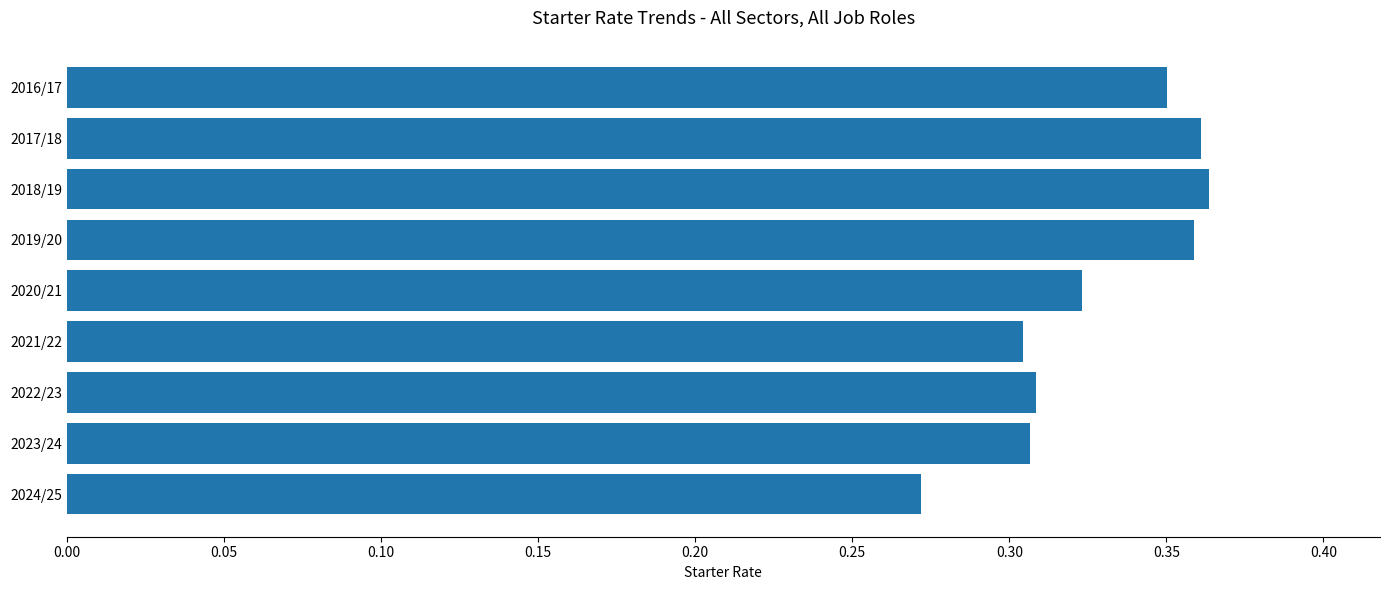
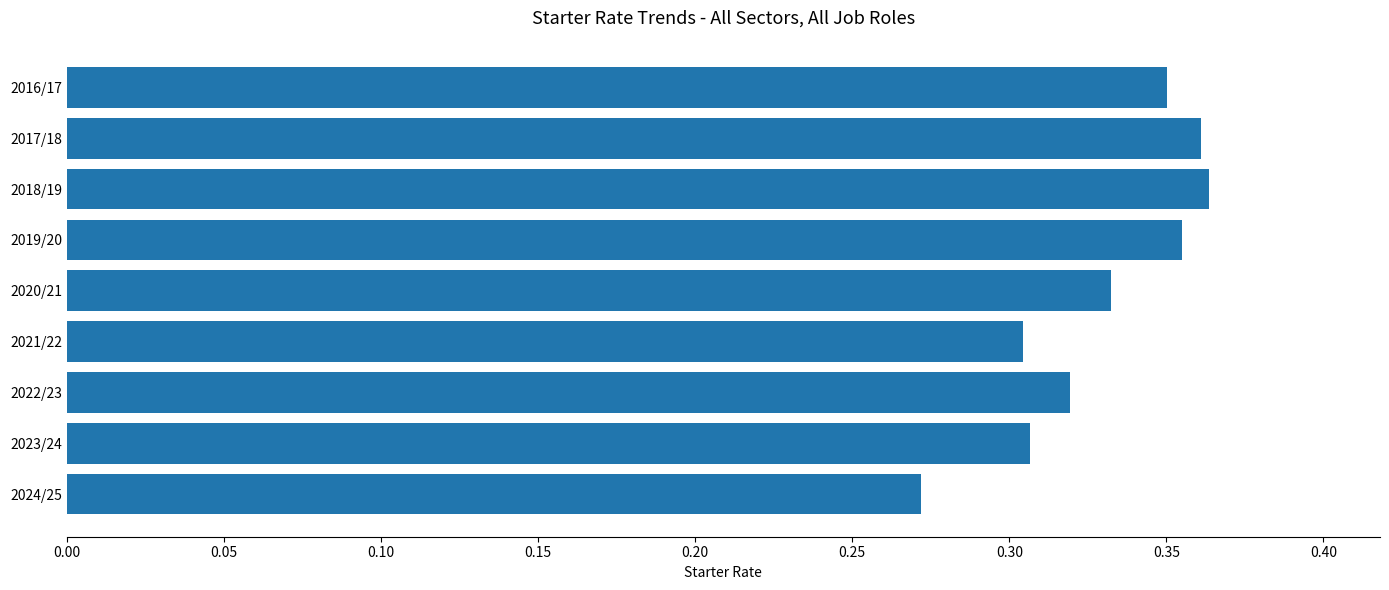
  {
    "2016/17": 0.350,
    "2017/18": 0.361,
    "2018/19": 0.363,
-   "2019/20": 0.359,
-   "2020/21": 0.323,
+   "2019/20": 0.355,
+   "2020/21": 0.332,
    "2021/22": 0.304,
-   "2022/23": 0.309,
+   "2022/23": 0.319,
    "2023/24": 0.306,
    "2024/25": 0.272
  }
